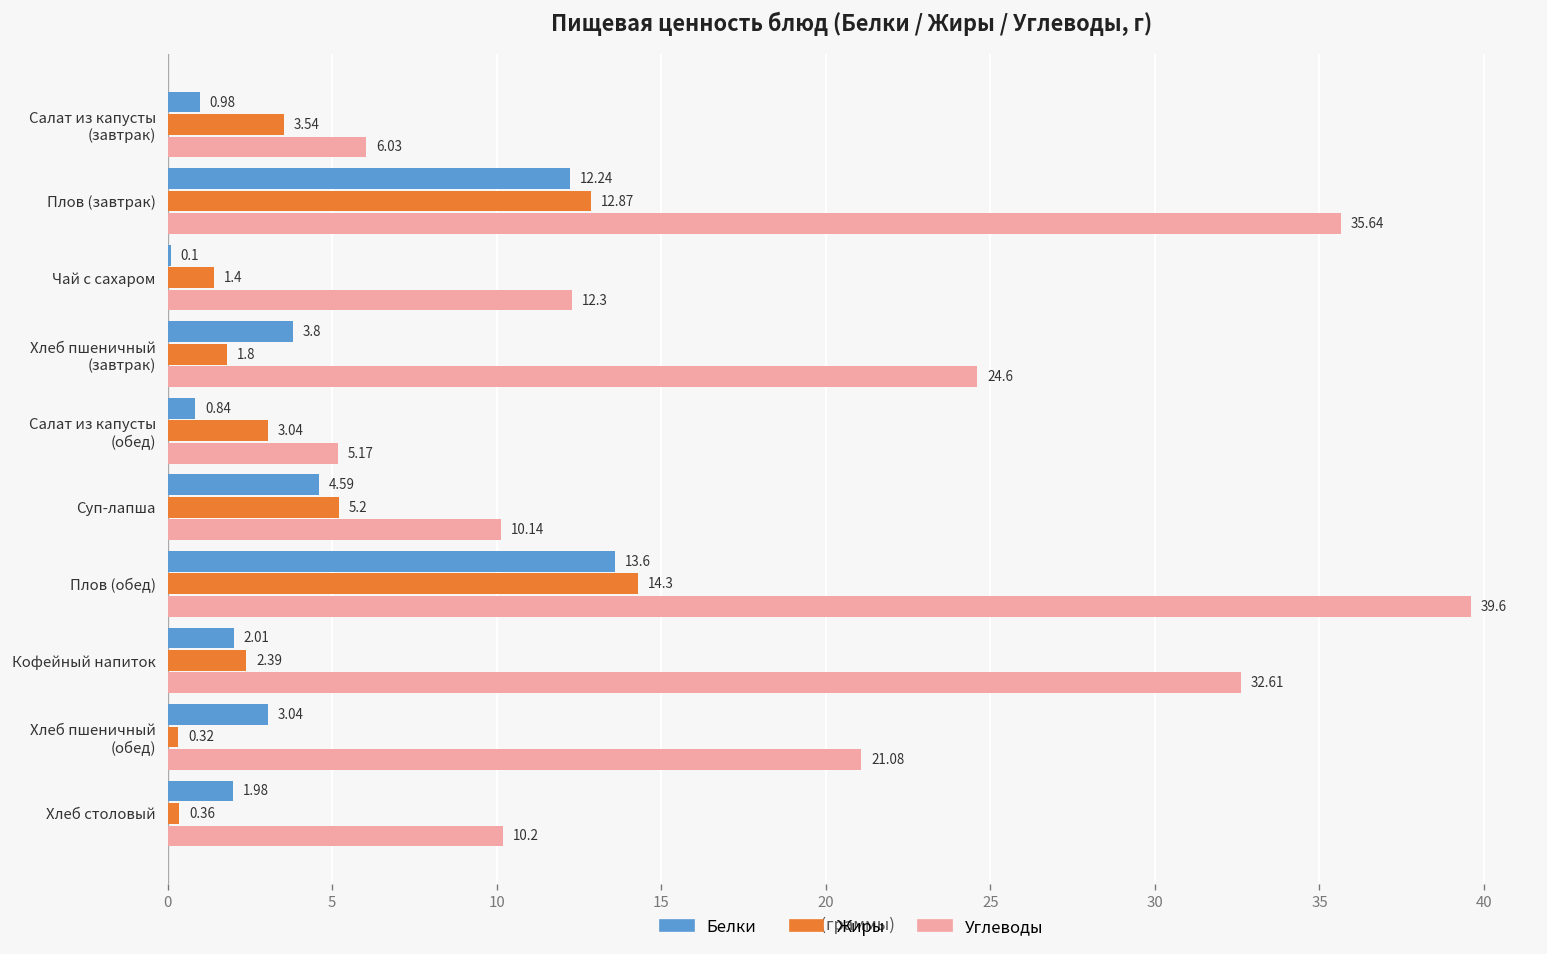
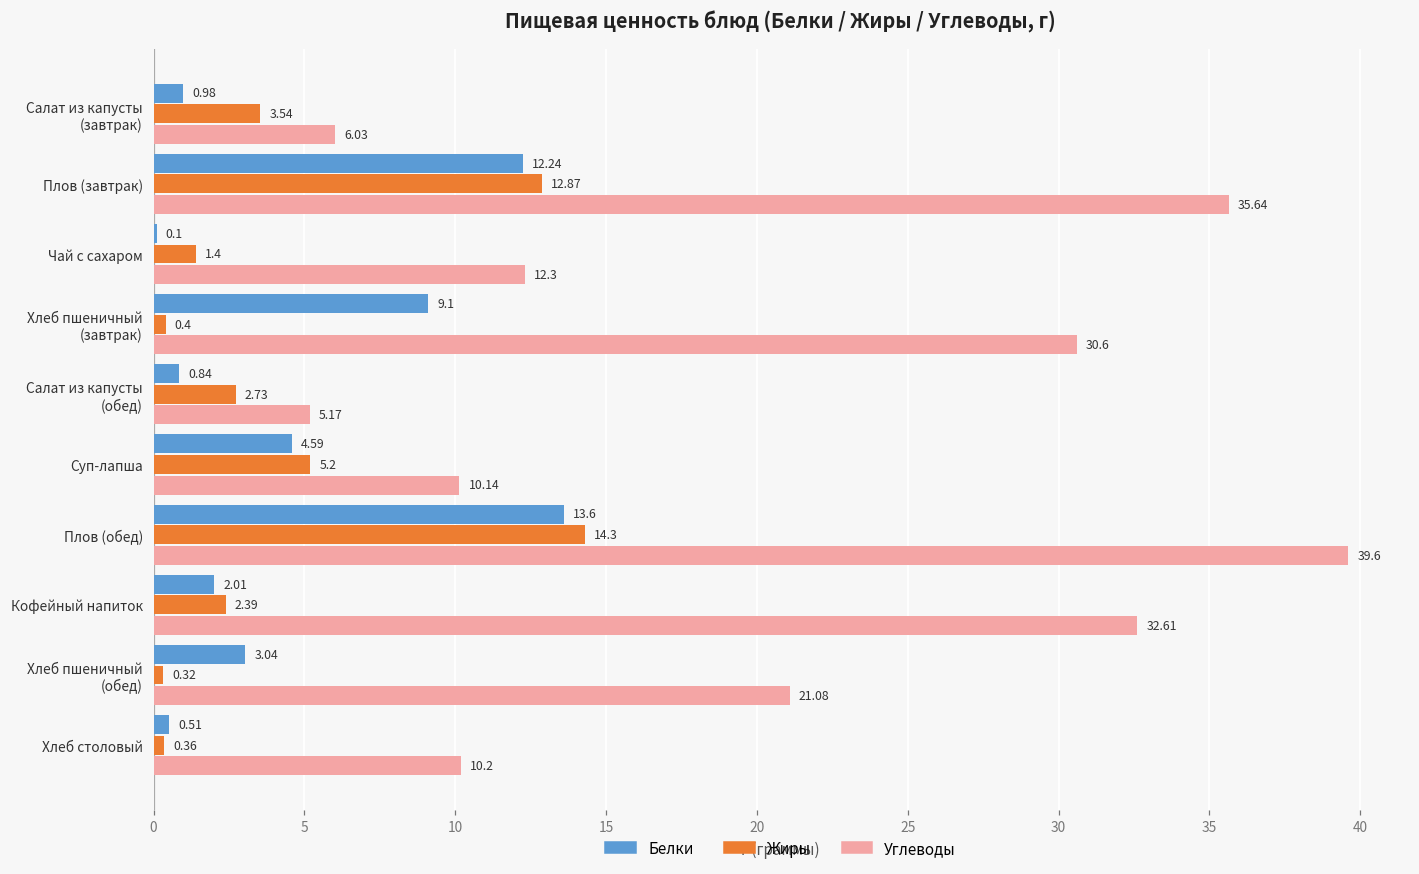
  {
    "Белки": {
      "Салат из капусты (завтрак)": 0.98,
      "Плов (завтрак)": 12.24,
      "Чай с сахаром": 0.1,
-     "Хлеб пшеничный (завтрак)": 3.8,
+     "Хлеб пшеничный (завтрак)": 9.1,
      "Салат из капусты (обед)": 0.84,
      "Суп-лапша": 4.59,
      "Плов (обед)": 13.6,
      "Кофейный напиток": 2.01,
      "Хлеб пшеничный (обед)": 3.04,
-     "Хлеб столовый": 1.98
+     "Хлеб столовый": 0.51
    },
    "Жиры": {
      "Салат из капусты (завтрак)": 3.54,
      "Плов (завтрак)": 12.87,
      "Чай с сахаром": 1.4,
-     "Хлеб пшеничный (завтрак)": 1.8,
-     "Салат из капусты (обед)": 3.04,
+     "Хлеб пшеничный (завтрак)": 0.4,
+     "Салат из капусты (обед)": 2.73,
      "Суп-лапша": 5.2,
      "Плов (обед)": 14.3,
      "Кофейный напиток": 2.39,
      "Хлеб пшеничный (обед)": 0.32,
      "Хлеб столовый": 0.36
    },
    "Углеводы": {
      "Салат из капусты (завтрак)": 6.03,
      "Плов (завтрак)": 35.64,
      "Чай с сахаром": 12.3,
-     "Хлеб пшеничный (завтрак)": 24.6,
+     "Хлеб пшеничный (завтрак)": 30.6,
      "Салат из капусты (обед)": 5.17,
      "Суп-лапша": 10.14,
      "Плов (обед)": 39.6,
      "Кофейный напиток": 32.61,
      "Хлеб пшеничный (обед)": 21.08,
      "Хлеб столовый": 10.2
    }
  }
